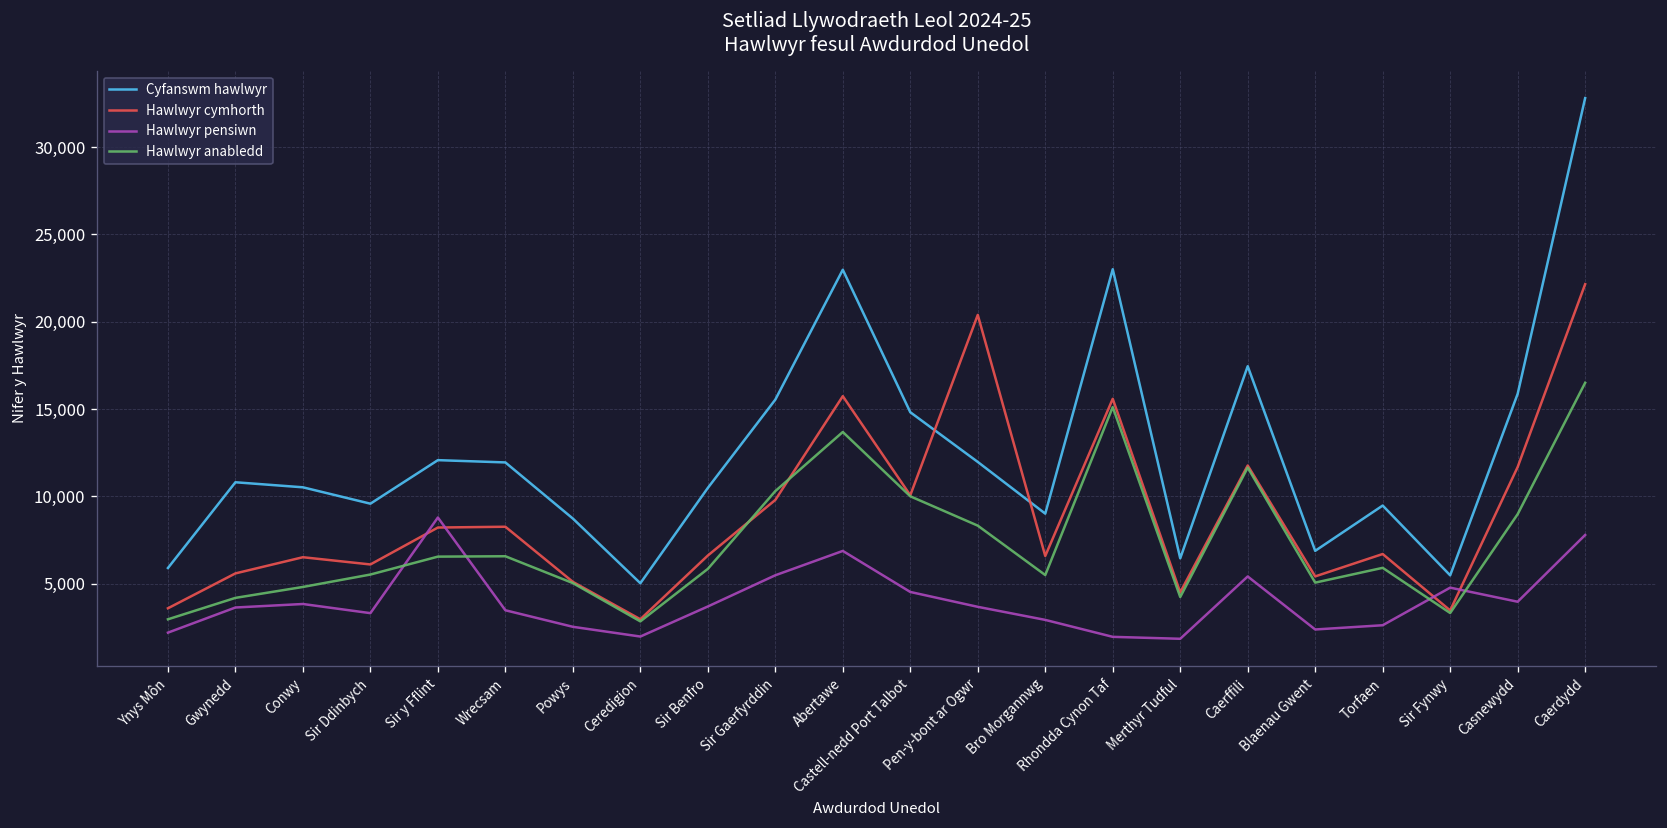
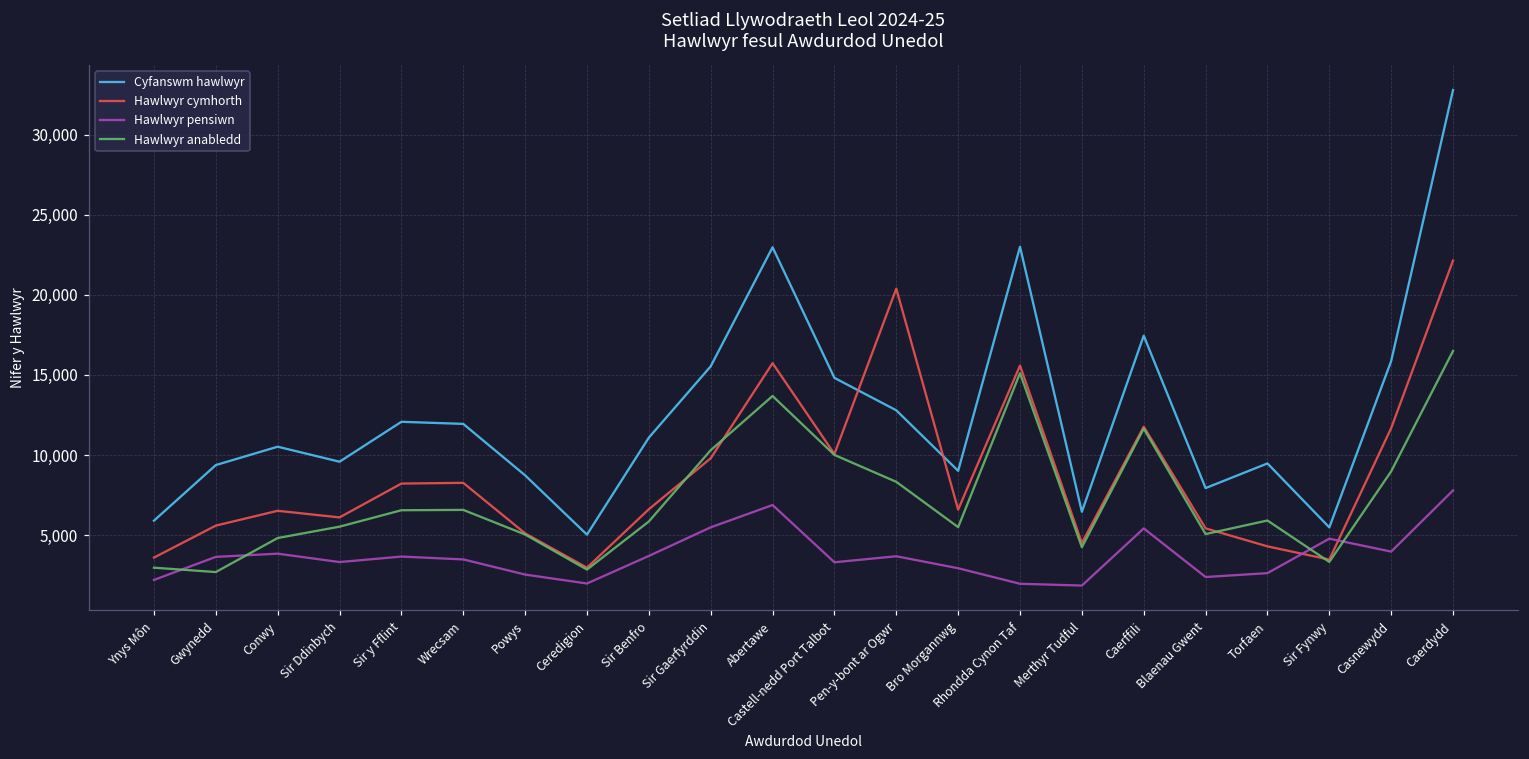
  {
    "Cyfanswm hawlwyr": {
      "Ynys Môn": "5,900",
-     "Gwynedd": "10,800",
+     "Gwynedd": "9,400",
      "Conwy": "10,500",
      "Sir Ddinbych": "9,600",
      "Sir y Fflint": "12,100",
      "Wrecsam": "11,900",
      "Powys": "8,700",
      "Ceredigion": "5,000",
-     "Sir Benfro": "10,500",
+     "Sir Benfro": "11,100",
      "Sir Gaerfyrddin": "15,500",
      "Abertawe": "23,000",
      "Castell-nedd Port Talbot": "14,800",
-     "Pen-y-bont ar Ogwr": "12,000",
+     "Pen-y-bont ar Ogwr": "12,800",
      "Bro Morgannwg": "9,000",
      "Rhondda Cynon Taf": "23,000",
      "Merthyr Tudful": "6,500",
      "Caerffili": "17,500",
-     "Blaenau Gwent": "6,900",
+     "Blaenau Gwent": "7,900",
      "Torfaen": "9,500",
      "Sir Fynwy": "5,500",
      "Casnewydd": "15,900",
      "Caerdydd": "32,800"
    },
    "Hawlwyr cymhorth": {
      "Ynys Môn": "3,600",
      "Gwynedd": "5,600",
      "Conwy": "6,500",
      "Sir Ddinbych": "6,100",
      "Sir y Fflint": "8,200",
      "Wrecsam": "8,300",
      "Sir Benfro": "6,600",
      "Sir Gaerfyrddin": "9,800",
      "Abertawe": "15,700",
      "Pen-y-bont ar Ogwr": "20,400",
      "Bro Morgannwg": "6,600",
      "Rhondda Cynon Taf": "15,600",
      "Merthyr Tudful": "4,500",
      "Blaenau Gwent": "5,400",
-     "Torfaen": "6,700",
+     "Torfaen": "4,300",
      "Casnewydd": "11,700",
      "Caerdydd": "22,100"
    },
    "Hawlwyr pensiwn": {
      "Ynys Môn": "2,200",
      "Gwynedd": "3,600",
      "Conwy": "3,800",
      "Sir Ddinbych": "3,300",
-     "Sir y Fflint": "8,800",
+     "Sir y Fflint": "3,700",
      "Wrecsam": "3,500",
      "Powys": "2,500",
      "Ceredigion": "2,000",
      "Sir Benfro": "3,700",
      "Sir Gaerfyrddin": "5,500",
      "Abertawe": "6,900",
-     "Castell-nedd Port Talbot": "4,500",
+     "Castell-nedd Port Talbot": "3,300",
      "Pen-y-bont ar Ogwr": "3,700",
      "Bro Morgannwg": "2,900",
      "Rhondda Cynon Taf": "2,000",
      "Merthyr Tudful": "1,800",
      "Caerffili": "5,400",
      "Blaenau Gwent": "2,400",
      "Torfaen": "2,600",
      "Sir Fynwy": "4,800",
      "Casnewydd": "4,000",
      "Caerdydd": "7,800"
    },
    "Hawlwyr anabledd": {
      "Ynys Môn": "3,000",
-     "Gwynedd": "4,200",
+     "Gwynedd": "2,700",
      "Conwy": "4,800",
      "Sir Ddinbych": "5,500",
      "Sir y Fflint": "6,600",
      "Wrecsam": "6,600",
      "Sir Benfro": "5,800",
      "Sir Gaerfyrddin": "10,300",
      "Abertawe": "13,700",
      "Pen-y-bont ar Ogwr": "8,300",
      "Bro Morgannwg": "5,500",
      "Rhondda Cynon Taf": "15,100",
      "Merthyr Tudful": "4,200",
      "Blaenau Gwent": "5,100",
      "Torfaen": "5,900",
      "Casnewydd": "9,000",
      "Caerdydd": "16,500"
    }
  }
